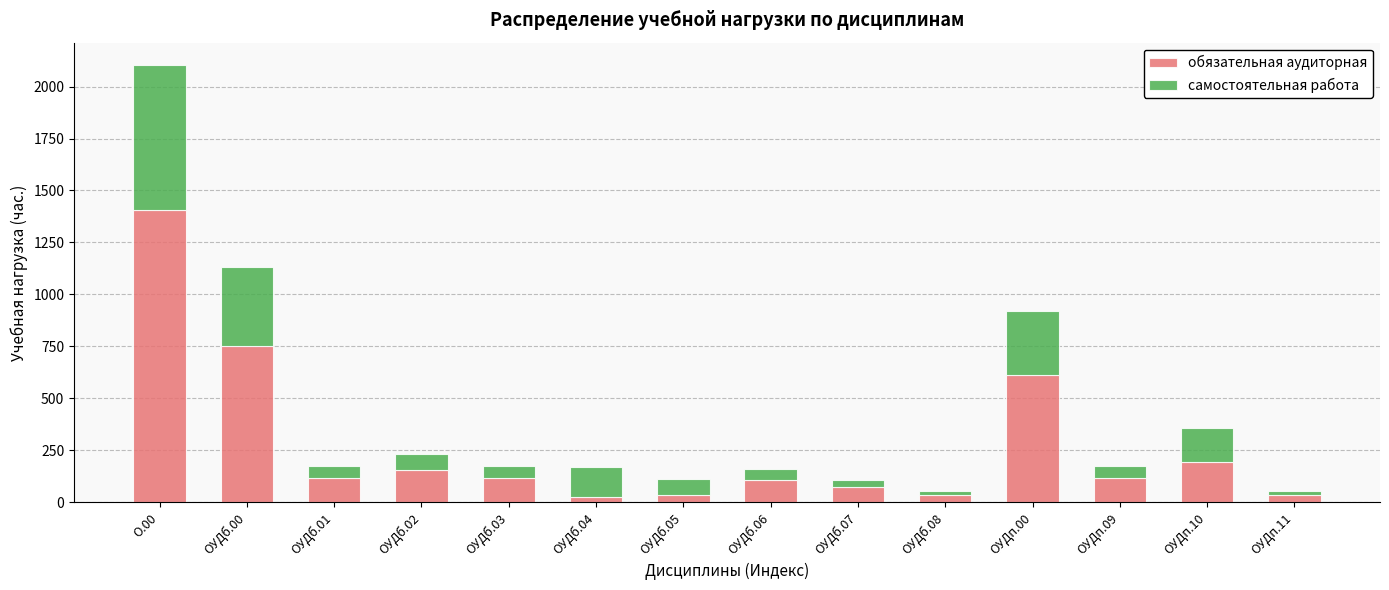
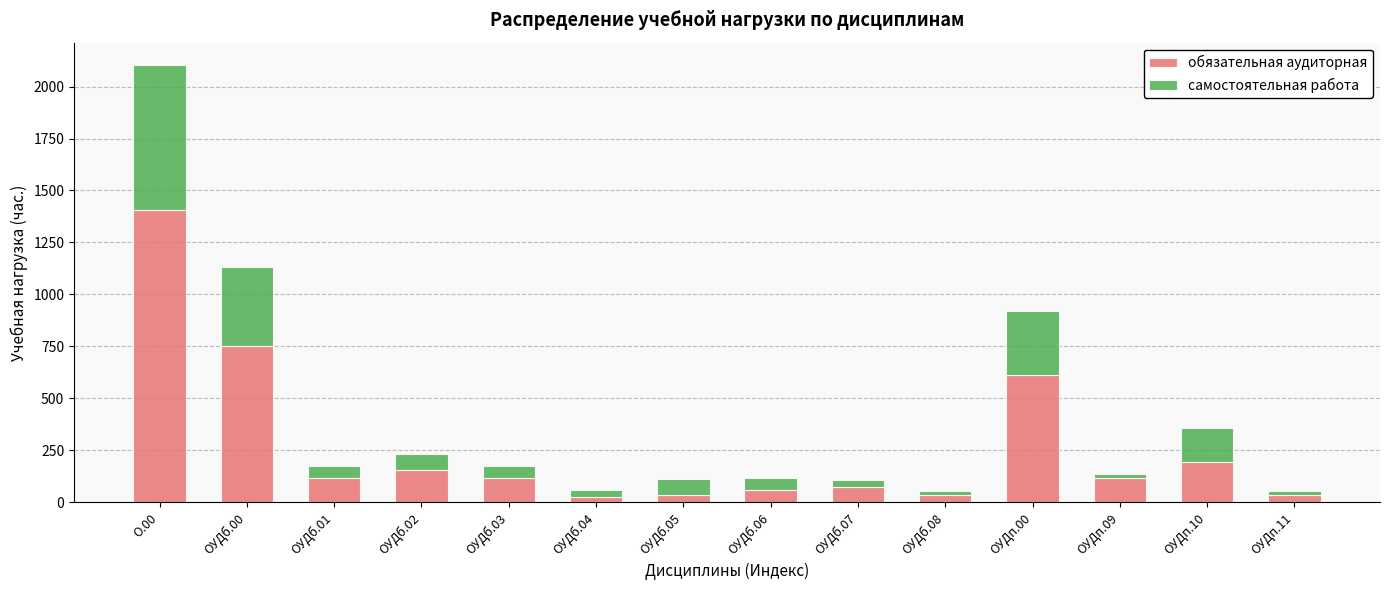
  {
    "обязательная аудиторная": {
      "О.00": 1400,
      "ОУДб.00": 750,
      "ОУДб.01": 120,
      "ОУДб.02": 160,
      "ОУДб.03": 120,
      "ОУДб.04": 30,
      "ОУДб.05": 30,
-     "ОУДб.06": 110,
+     "ОУДб.06": 60,
      "ОУДб.07": 70,
      "ОУДб.08": 40,
      "ОУДп.00": 610,
      "ОУДп.09": 120,
      "ОУДп.10": 200,
      "ОУДп.11": 40
    },
    "самостоятельная работа": {
      "О.00": 700,
      "ОУДб.00": 380,
      "ОУДб.01": 60,
      "ОУДб.02": 80,
      "ОУДб.03": 60,
-     "ОУДб.04": 140,
+     "ОУДб.04": 40,
      "ОУДб.05": 80,
      "ОУДб.06": 50,
      "ОУДб.07": 40,
      "ОУДб.08": 20,
      "ОУДп.00": 310,
-     "ОУДп.09": 60,
+     "ОУДп.09": 20,
      "ОУДп.10": 160,
      "ОУДп.11": 20
    }
  }
